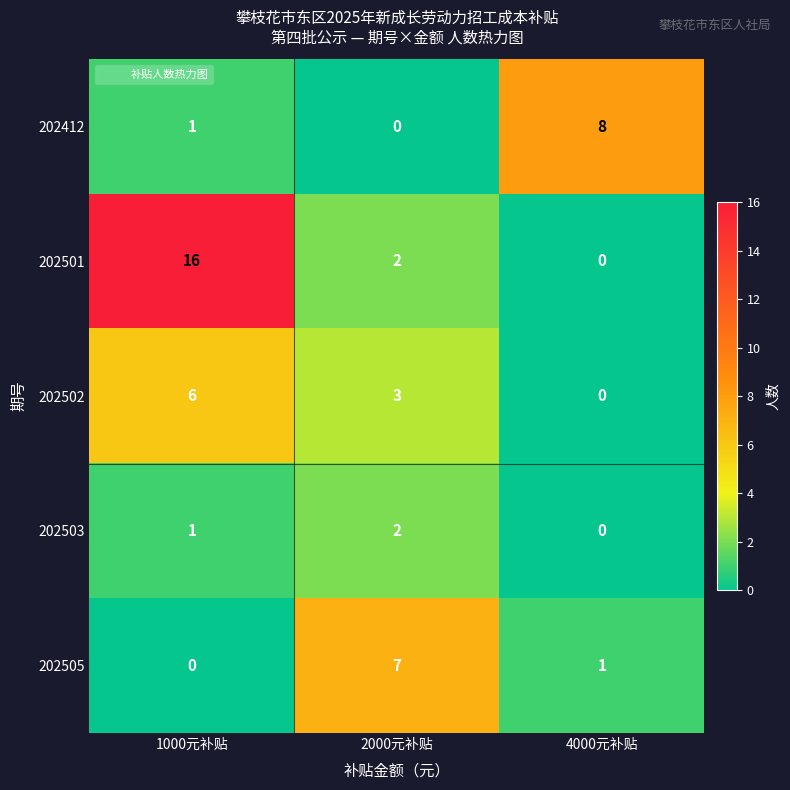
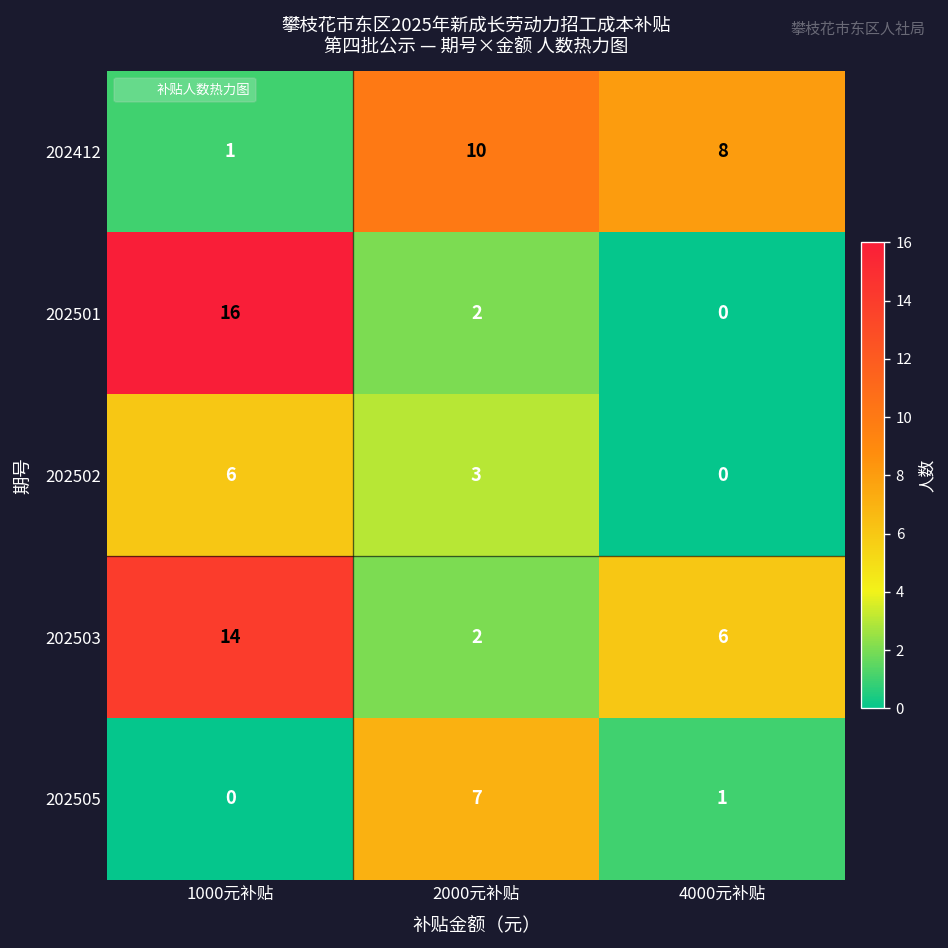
  {
    "202412": {
      "1000元补贴": 1,
-     "2000元补贴": 0,
+     "2000元补贴": 10,
      "4000元补贴": 8
    },
    "202501": {
      "1000元补贴": 16,
      "2000元补贴": 2,
      "4000元补贴": 0
    },
    "202502": {
      "1000元补贴": 6,
      "2000元补贴": 3,
      "4000元补贴": 0
    },
    "202503": {
-     "1000元补贴": 1,
+     "1000元补贴": 14,
      "2000元补贴": 2,
-     "4000元补贴": 0
+     "4000元补贴": 6
    },
    "202505": {
      "1000元补贴": 0,
      "2000元补贴": 7,
      "4000元补贴": 1
    }
  }
